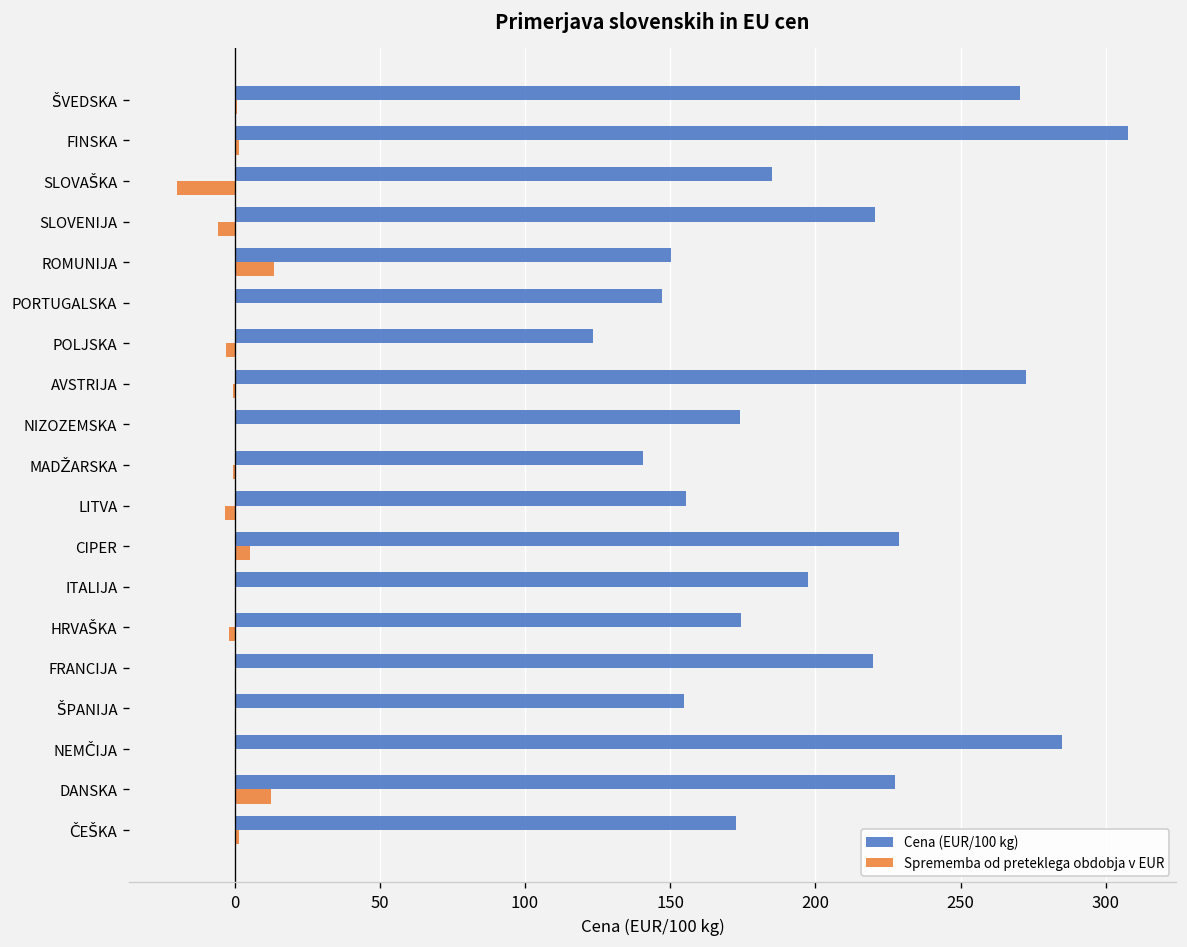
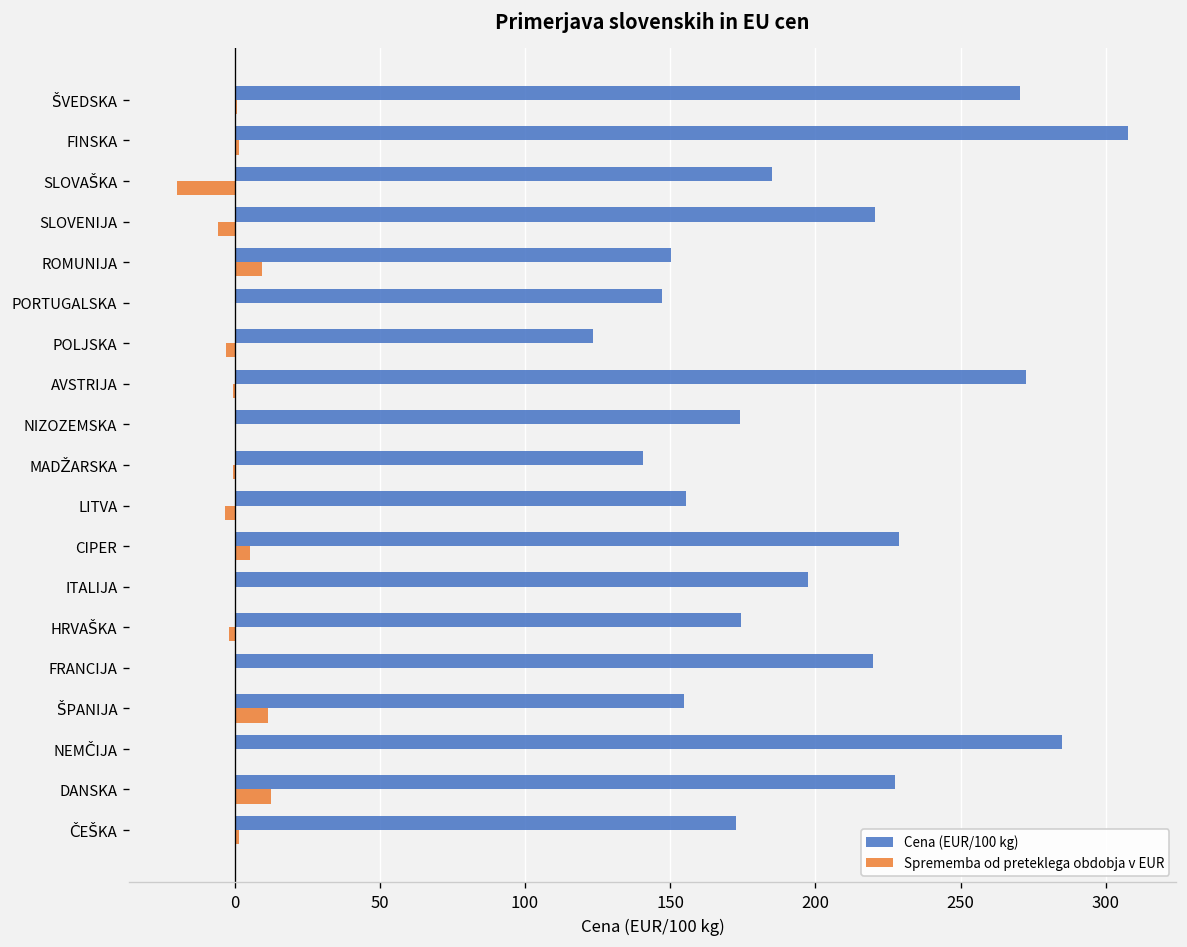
  {
    "Cena (EUR/100 kg)": {
      "ŠVEDSKA": 270,
      "FINSKA": 308,
      "SLOVAŠKA": 185,
      "SLOVENIJA": 221,
      "ROMUNIJA": 150,
      "PORTUGALSKA": 147,
      "POLJSKA": 123,
      "AVSTRIJA": 272,
      "NIZOZEMSKA": 174,
      "MADŽARSKA": 141,
      "LITVA": 156,
      "CIPER": 229,
      "ITALIJA": 198,
      "HRVAŠKA": 175,
      "FRANCIJA": 220,
      "ŠPANIJA": 155,
      "NEMČIJA": 285,
      "DANSKA": 227,
      "ČEŠKA": 173
    },
    "Sprememba od preteklega obdobja v EUR": {
      "FINSKA": 2,
      "SLOVAŠKA": -20,
      "SLOVENIJA": -6,
-     "ROMUNIJA": 14,
+     "ROMUNIJA": 9,
      "PORTUGALSKA": 0,
      "POLJSKA": -3,
      "NIZOZEMSKA": 0,
      "LITVA": -3,
      "CIPER": 5,
      "ITALIJA": 0,
      "HRVAŠKA": -2,
      "FRANCIJA": 0,
-     "ŠPANIJA": 0,
+     "ŠPANIJA": 12,
      "NEMČIJA": 0,
      "DANSKA": 13,
      "ČEŠKA": 2
    }
  }
